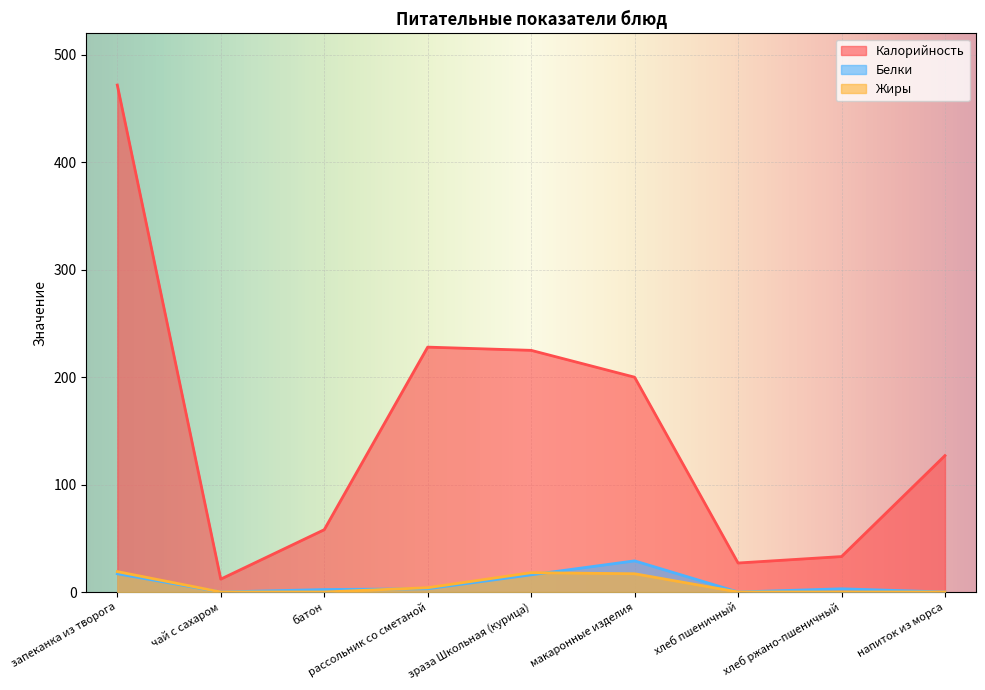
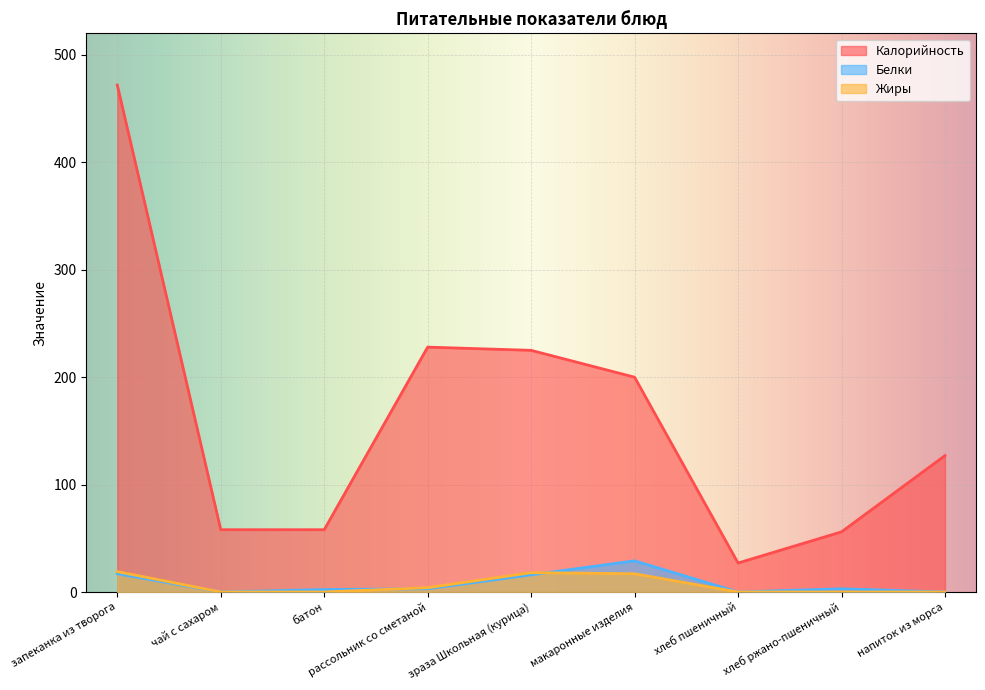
  {
    "Калорийность": {
      "запеканка из творога": 472,
-     "чай с сахаром": 12,
+     "чай с сахаром": 58,
      "батон": 58,
      "рассольник со сметаной": 228,
      "зраза Школьная (курица)": 225,
      "макаронные изделия": 200,
      "хлеб пшеничный": 27,
-     "хлеб ржано-пшеничный": 33,
+     "хлеб ржано-пшеничный": 56,
      "напиток из морса": 127
    },
    "Белки": {
      "макаронные изделия": 29,
      "хлеб ржано-пшеничный": 3
    },
    "Жиры": {
      "макаронные изделия": 17,
      "хлеб ржано-пшеничный": 0
    }
  }
